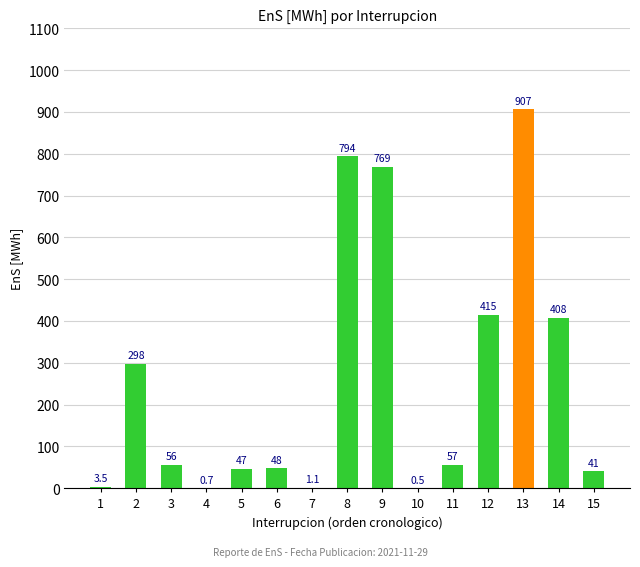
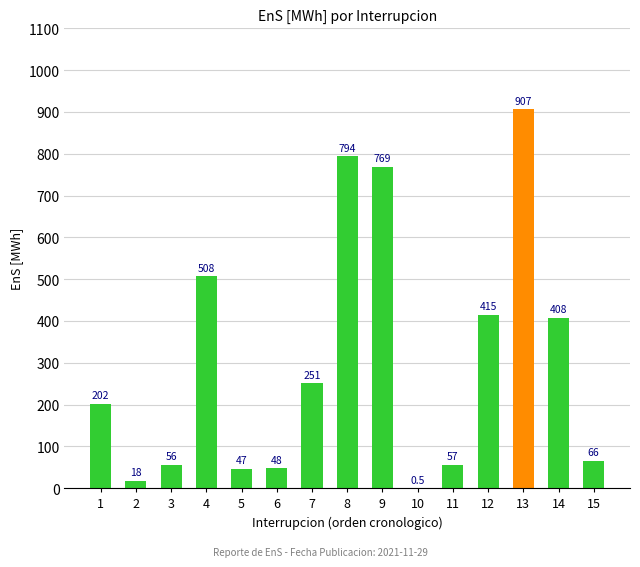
  {
-   "1": 3.5,
-   "2": 298,
+   "1": 202,
+   "2": 18,
    "3": 56,
-   "4": 0.7,
+   "4": 508,
    "5": 47,
    "6": 48,
-   "7": 1.1,
+   "7": 251,
    "8": 794,
    "9": 769,
    "10": 0.5,
    "11": 57,
    "12": 415,
    "13": 907,
    "14": 408,
-   "15": 41
+   "15": 66
  }
